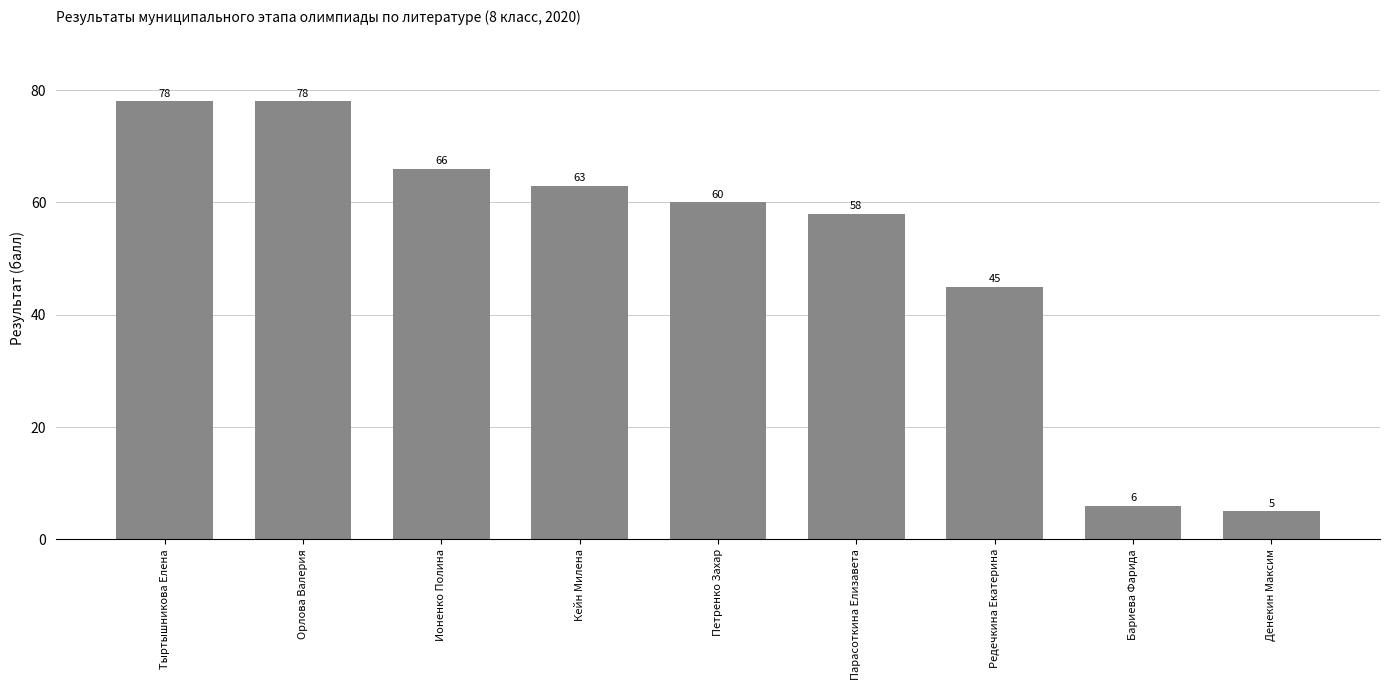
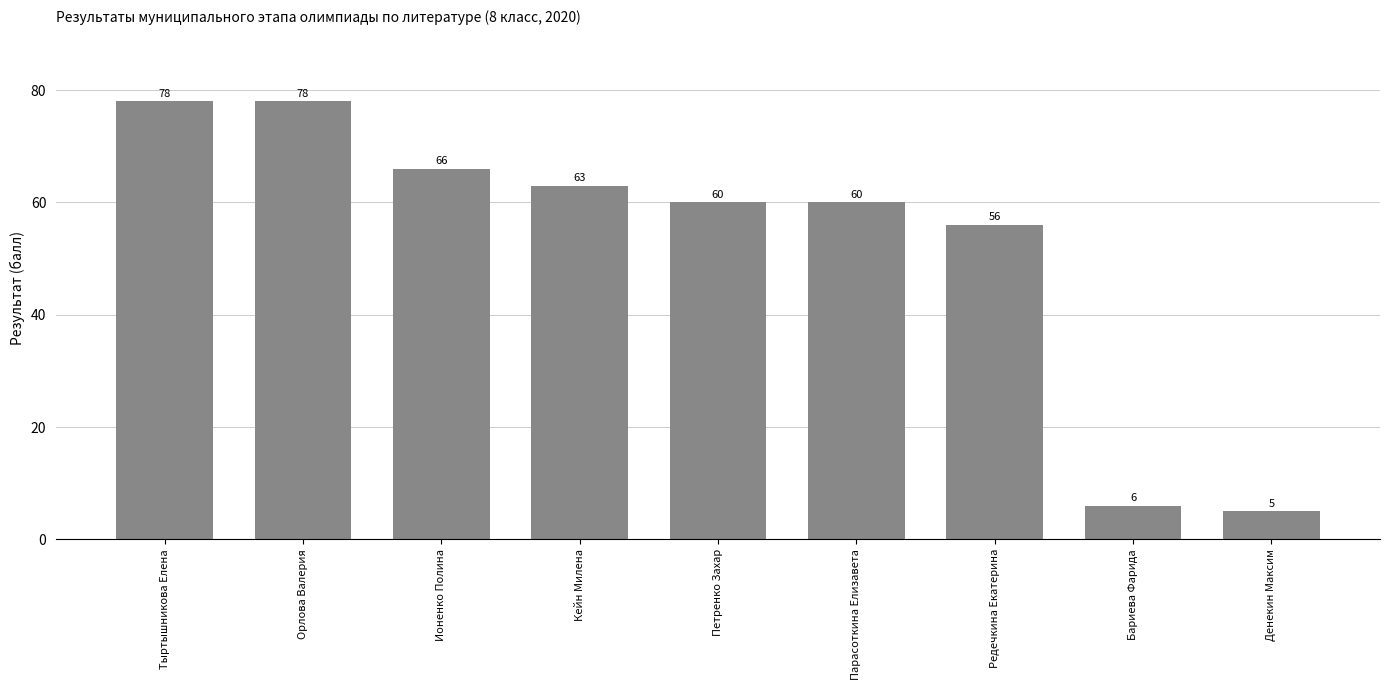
  {
    "Тыртышникова Елена": 78,
    "Орлова Валерия": 78,
    "Ионенко Полина": 66,
    "Кейн Милена": 63,
    "Петренко Захар": 60,
-   "Парасоткина Елизавета": 58,
-   "Редечкина Екатерина": 45,
+   "Парасоткина Елизавета": 60,
+   "Редечкина Екатерина": 56,
    "Бариева Фарида": 6,
    "Денекин Максим": 5
  }
